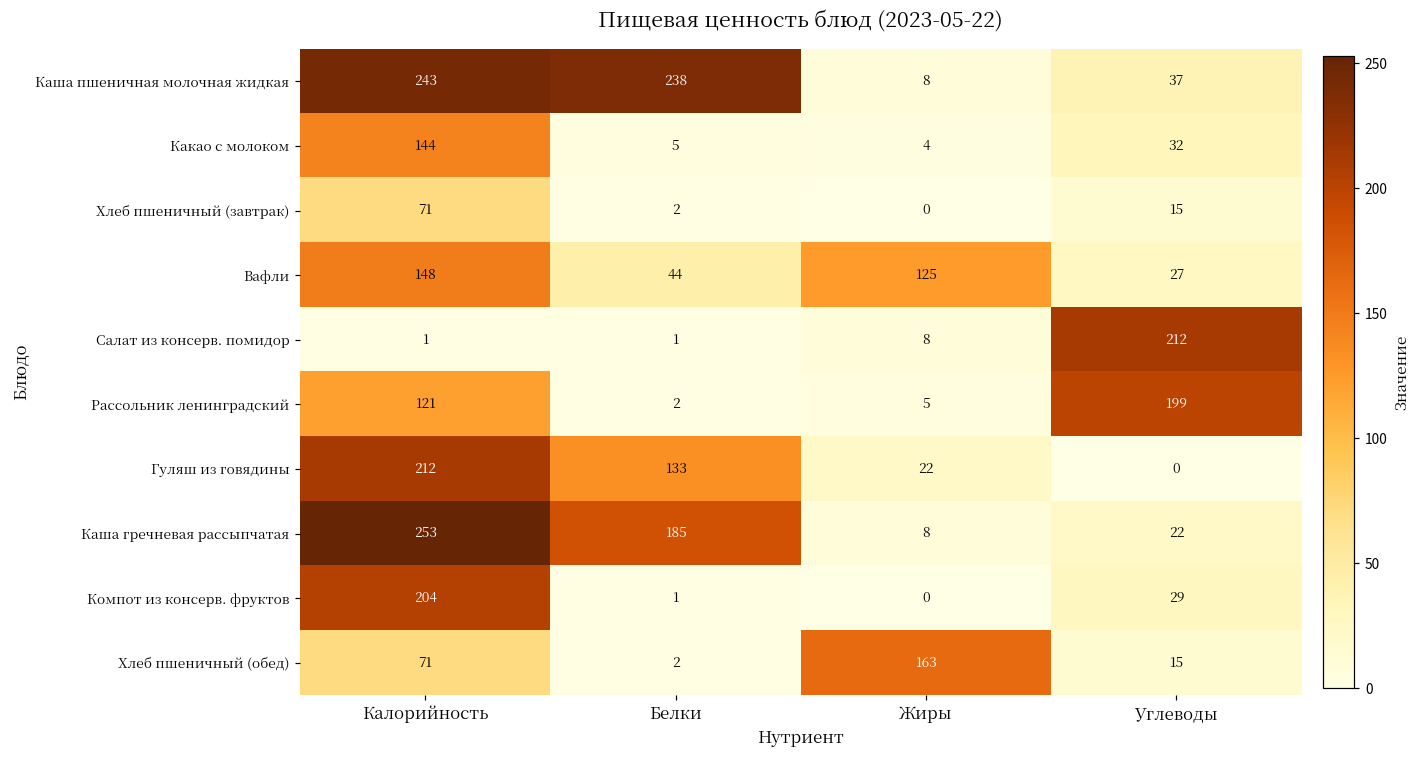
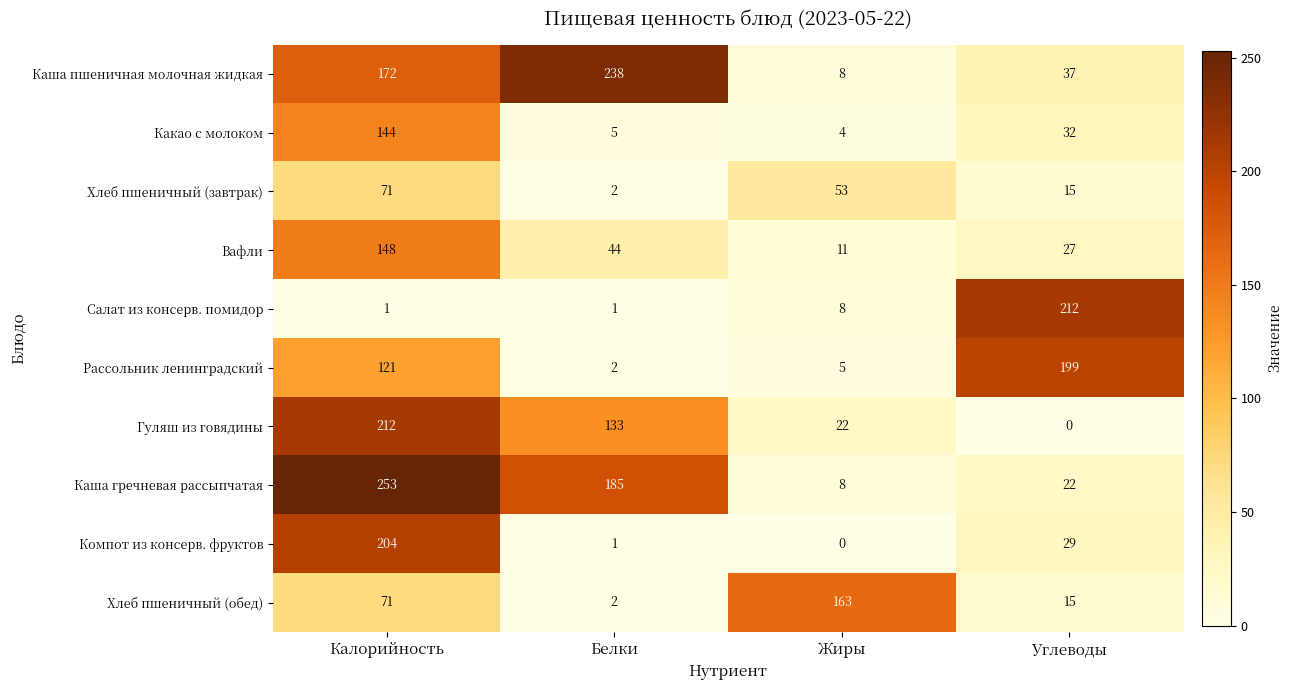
  {
    "Каша пшеничная молочная жидкая": {
-     "Калорийность": 243,
+     "Калорийность": 172,
      "Белки": 238,
      "Жиры": 8,
      "Углеводы": 37
    },
    "Какао с молоком": {
      "Калорийность": 144,
      "Белки": 5,
      "Жиры": 4,
      "Углеводы": 32
    },
    "Хлеб пшеничный (завтрак)": {
      "Калорийность": 71,
      "Белки": 2,
-     "Жиры": 0,
+     "Жиры": 53,
      "Углеводы": 15
    },
    "Вафли": {
      "Калорийность": 148,
      "Белки": 44,
-     "Жиры": 125,
+     "Жиры": 11,
      "Углеводы": 27
    },
    "Салат из консерв. помидор": {
      "Калорийность": 1,
      "Белки": 1,
      "Жиры": 8,
      "Углеводы": 212
    },
    "Рассольник ленинградский": {
      "Калорийность": 121,
      "Белки": 2,
      "Жиры": 5,
      "Углеводы": 199
    },
    "Гуляш из говядины": {
      "Калорийность": 212,
      "Белки": 133,
      "Жиры": 22,
      "Углеводы": 0
    },
    "Каша гречневая рассыпчатая": {
      "Калорийность": 253,
      "Белки": 185,
      "Жиры": 8,
      "Углеводы": 22
    },
    "Компот из консерв. фруктов": {
      "Калорийность": 204,
      "Белки": 1,
      "Жиры": 0,
      "Углеводы": 29
    },
    "Хлеб пшеничный (обед)": {
      "Калорийность": 71,
      "Белки": 2,
      "Жиры": 163,
      "Углеводы": 15
    }
  }
